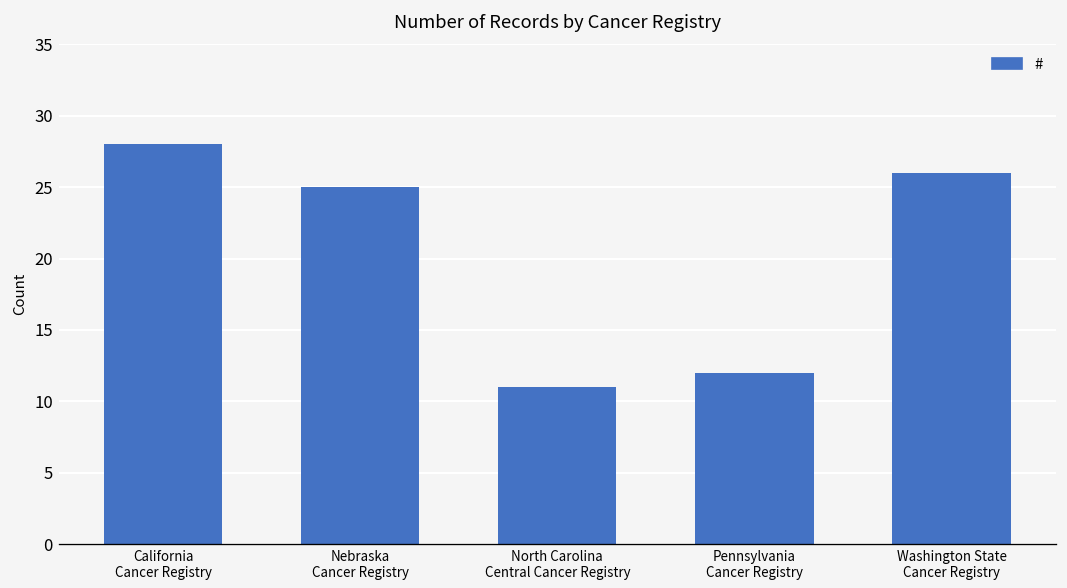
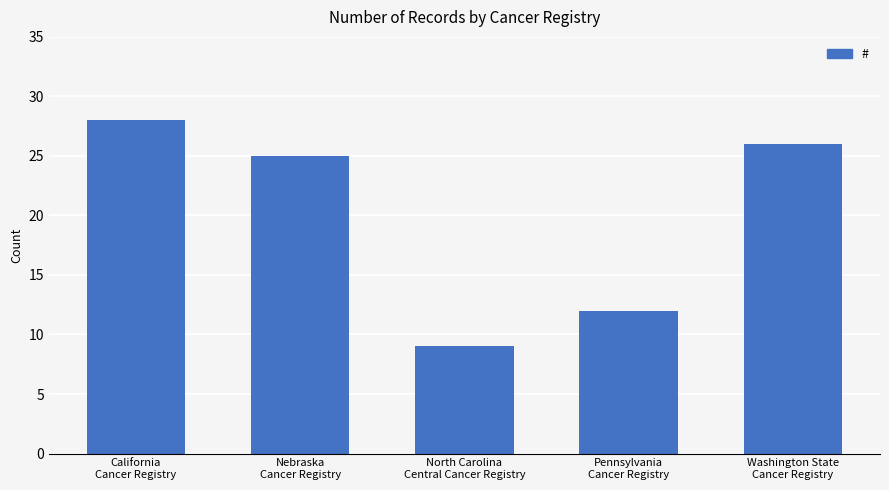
  {
    "California Cancer Registry": 28,
    "Nebraska Cancer Registry": 25,
-   "North Carolina Central Cancer Registry": 11,
+   "North Carolina Central Cancer Registry": 9,
    "Pennsylvania Cancer Registry": 12,
    "Washington State Cancer Registry": 26
  }
